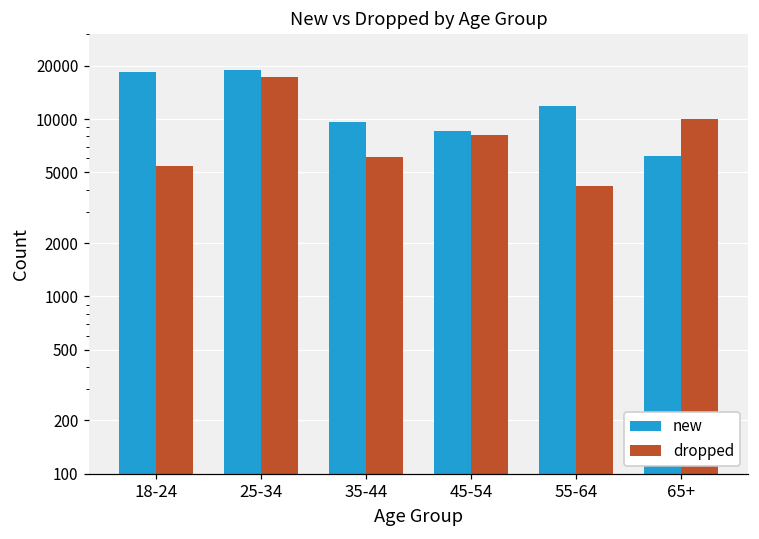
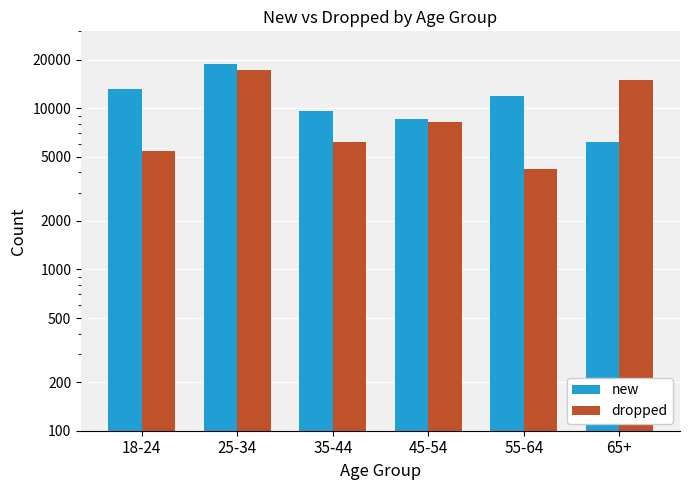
  {
    "new": {
-     "18-24": 19000,
+     "18-24": 13000,
      "25-34": 19000,
      "35-44": 10000,
      "45-54": 9000,
      "55-64": 12000,
      "65+": 6200
    },
    "dropped": {
      "18-24": 5400,
      "25-34": 17000,
      "35-44": 6100,
      "45-54": 8000,
      "55-64": 4200,
-     "65+": 10000
+     "65+": 15000
    }
  }
